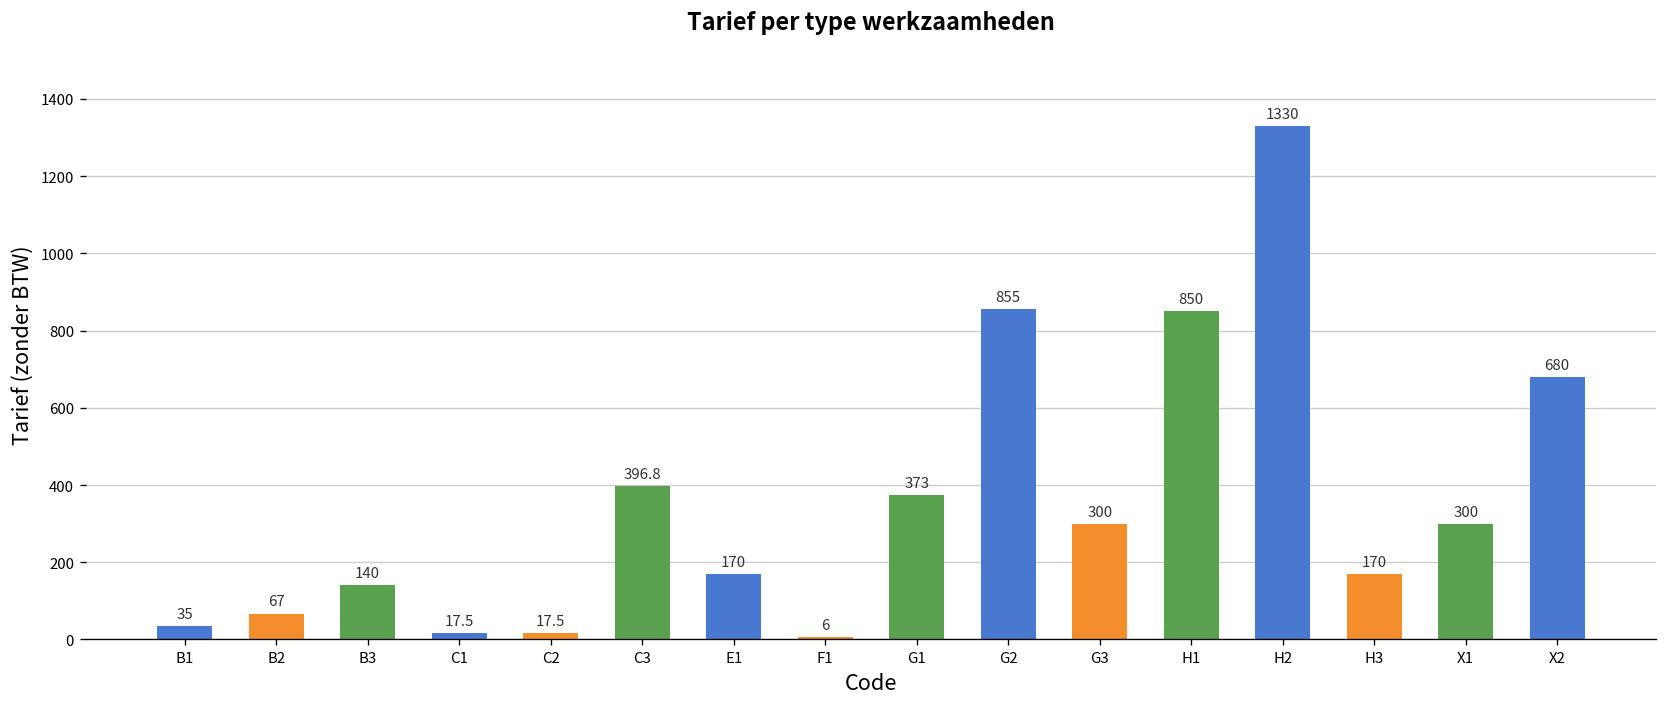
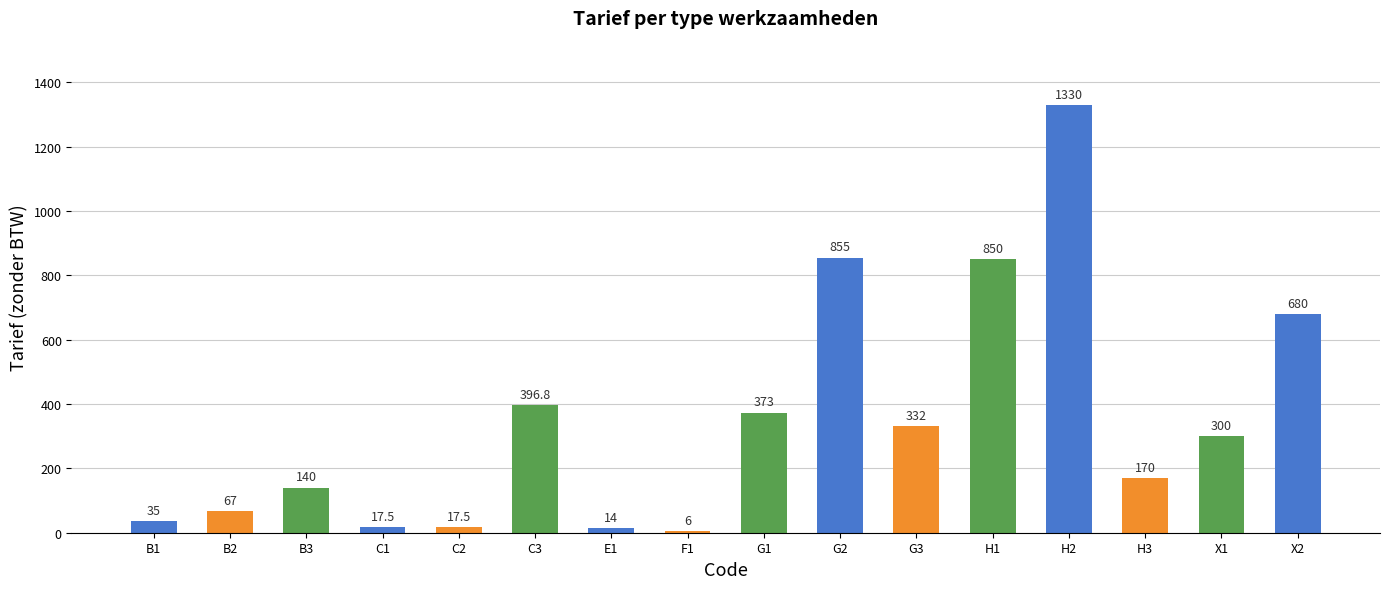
  {
    "B1": 35,
    "B2": 67,
    "B3": 140,
    "C1": 17.5,
    "C2": 17.5,
    "C3": 396.8,
-   "E1": 170,
+   "E1": 14,
    "F1": 6,
    "G1": 373,
    "G2": 855,
-   "G3": 300,
+   "G3": 332,
    "H1": 850,
    "H2": 1330,
    "H3": 170,
    "X1": 300,
    "X2": 680
  }
